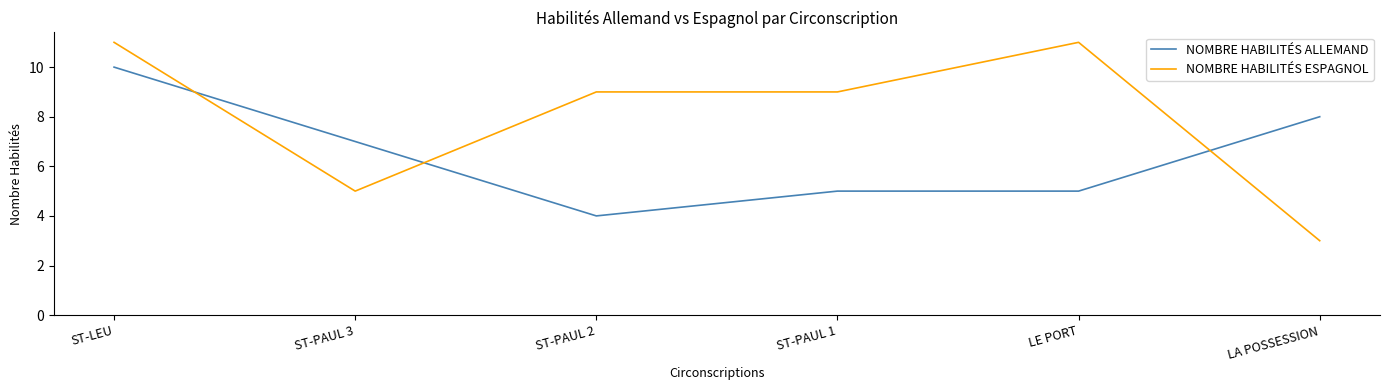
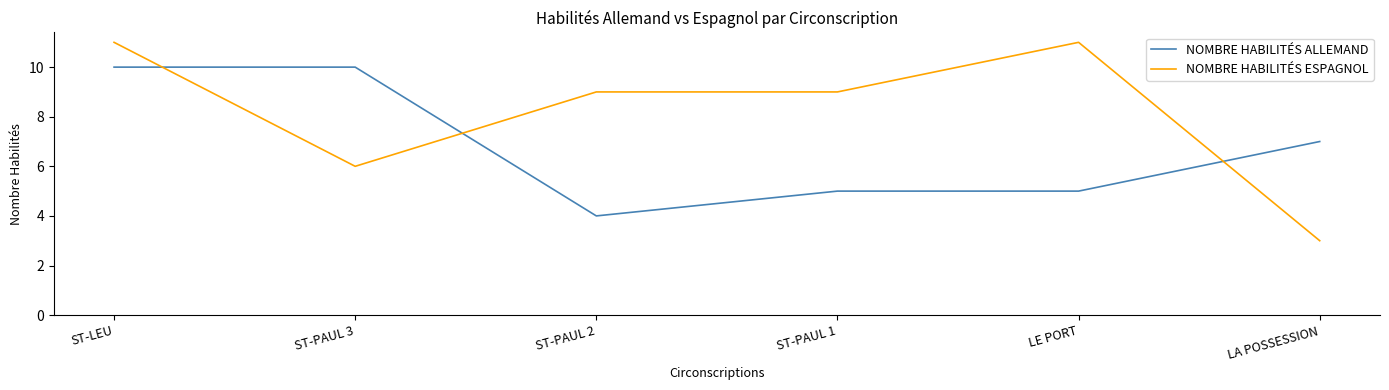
  {
    "NOMBRE HABILITÉS ALLEMAND": {
      "ST-LEU": 10,
-     "ST-PAUL 3": 7,
+     "ST-PAUL 3": 10,
      "ST-PAUL 2": 4,
      "ST-PAUL 1": 5,
      "LE PORT": 5,
-     "LA POSSESSION": 8
+     "LA POSSESSION": 7
    },
    "NOMBRE HABILITÉS ESPAGNOL": {
      "ST-LEU": 11,
-     "ST-PAUL 3": 5,
+     "ST-PAUL 3": 6,
      "ST-PAUL 2": 9,
      "ST-PAUL 1": 9,
      "LE PORT": 11,
      "LA POSSESSION": 3
    }
  }
